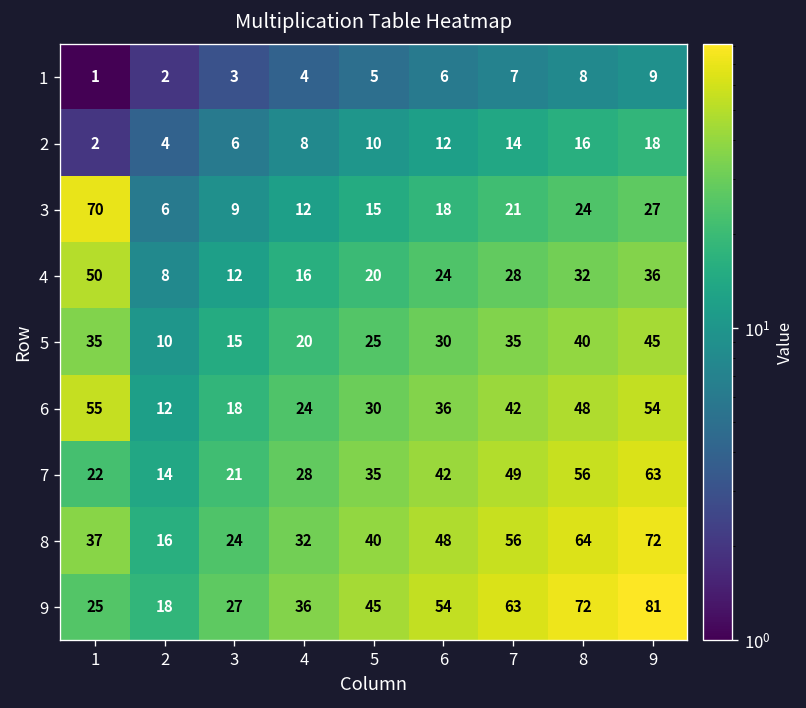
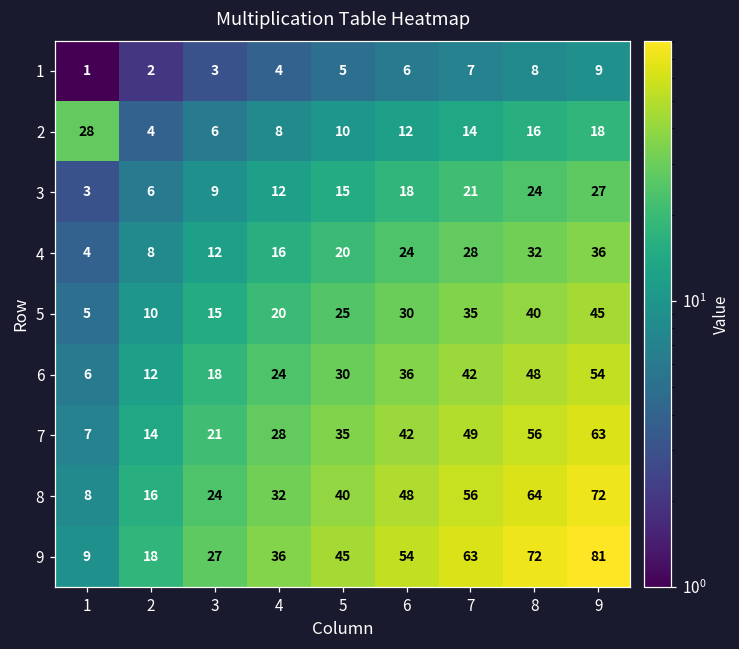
  {
    "1": {
      "1": 1,
      "2": 2,
      "3": 3,
      "4": 4,
      "5": 5,
      "6": 6,
      "7": 7,
      "8": 8,
      "9": 9
    },
    "2": {
-     "1": 2,
+     "1": 28,
      "2": 4,
      "3": 6,
      "4": 8,
      "5": 10,
      "6": 12,
      "7": 14,
      "8": 16,
      "9": 18
    },
    "3": {
-     "1": 70,
+     "1": 3,
      "2": 6,
      "3": 9,
      "4": 12,
      "5": 15,
      "6": 18,
      "7": 21,
      "8": 24,
      "9": 27
    },
    "4": {
-     "1": 50,
+     "1": 4,
      "2": 8,
      "3": 12,
      "4": 16,
      "5": 20,
      "6": 24,
      "7": 28,
      "8": 32,
      "9": 36
    },
    "5": {
-     "1": 35,
+     "1": 5,
      "2": 10,
      "3": 15,
      "4": 20,
      "5": 25,
      "6": 30,
      "7": 35,
      "8": 40,
      "9": 45
    },
    "6": {
-     "1": 55,
+     "1": 6,
      "2": 12,
      "3": 18,
      "4": 24,
      "5": 30,
      "6": 36,
      "7": 42,
      "8": 48,
      "9": 54
    },
    "7": {
-     "1": 22,
+     "1": 7,
      "2": 14,
      "3": 21,
      "4": 28,
      "5": 35,
      "6": 42,
      "7": 49,
      "8": 56,
      "9": 63
    },
    "8": {
-     "1": 37,
+     "1": 8,
      "2": 16,
      "3": 24,
      "4": 32,
      "5": 40,
      "6": 48,
      "7": 56,
      "8": 64,
      "9": 72
    },
    "9": {
-     "1": 25,
+     "1": 9,
      "2": 18,
      "3": 27,
      "4": 36,
      "5": 45,
      "6": 54,
      "7": 63,
      "8": 72,
      "9": 81
    }
  }
